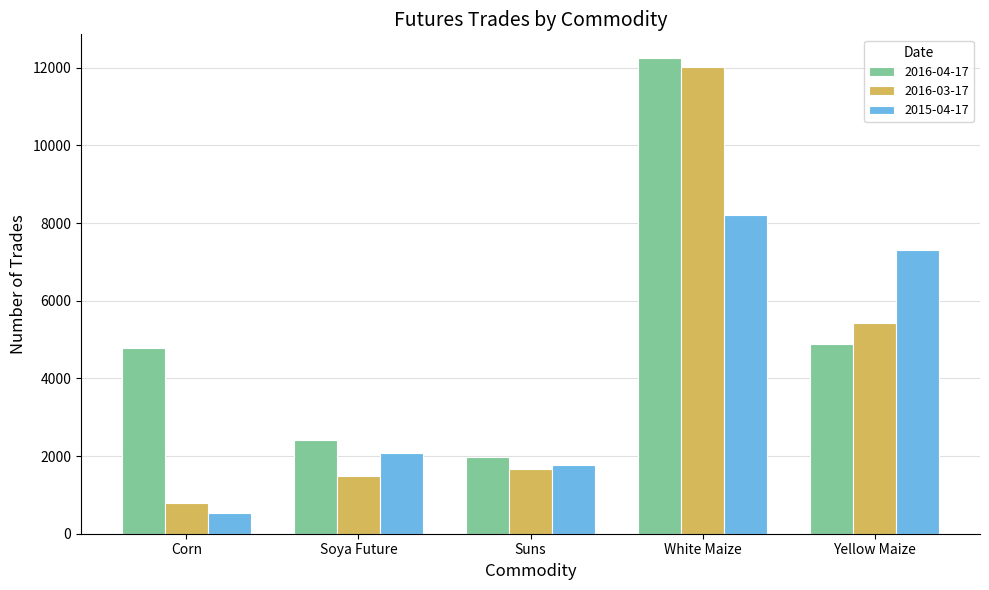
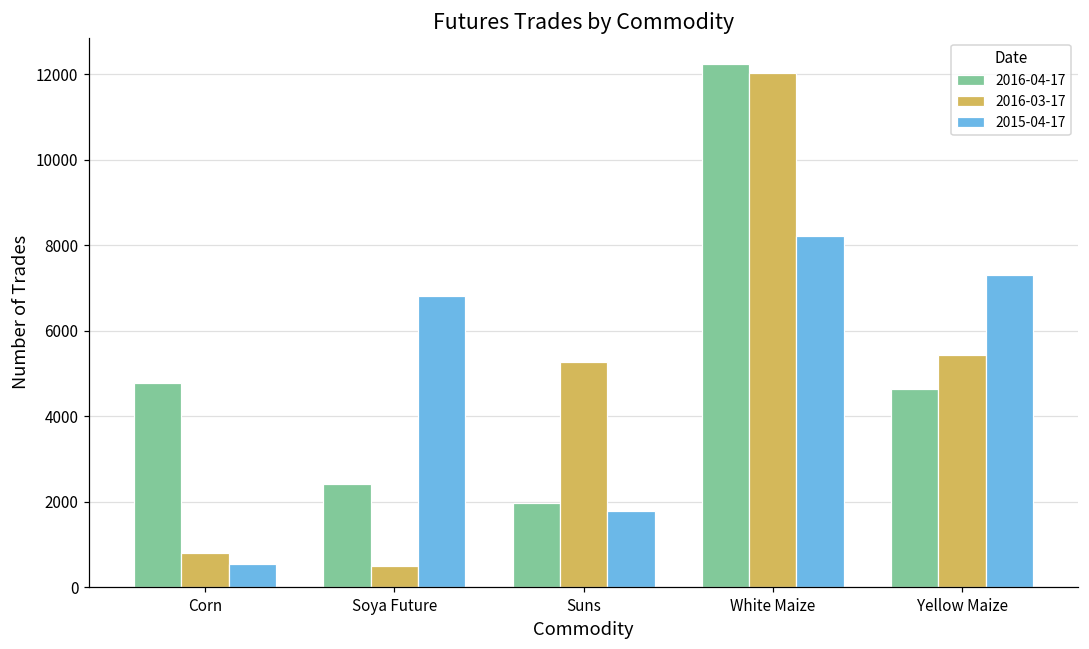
  {
    "2016-04-17": {
      "Corn": 4800,
      "Soya Future": 2400,
      "Suns": 2000,
      "White Maize": 12200,
-     "Yellow Maize": 4900
+     "Yellow Maize": 4600
    },
    "2016-03-17": {
      "Corn": 800,
-     "Soya Future": 1500,
-     "Suns": 1700,
+     "Soya Future": 500,
+     "Suns": 5300,
      "White Maize": 12000,
      "Yellow Maize": 5400
    },
    "2015-04-17": {
      "Corn": 500,
-     "Soya Future": 2100,
+     "Soya Future": 6800,
      "Suns": 1800,
      "White Maize": 8200,
      "Yellow Maize": 7300
    }
  }
